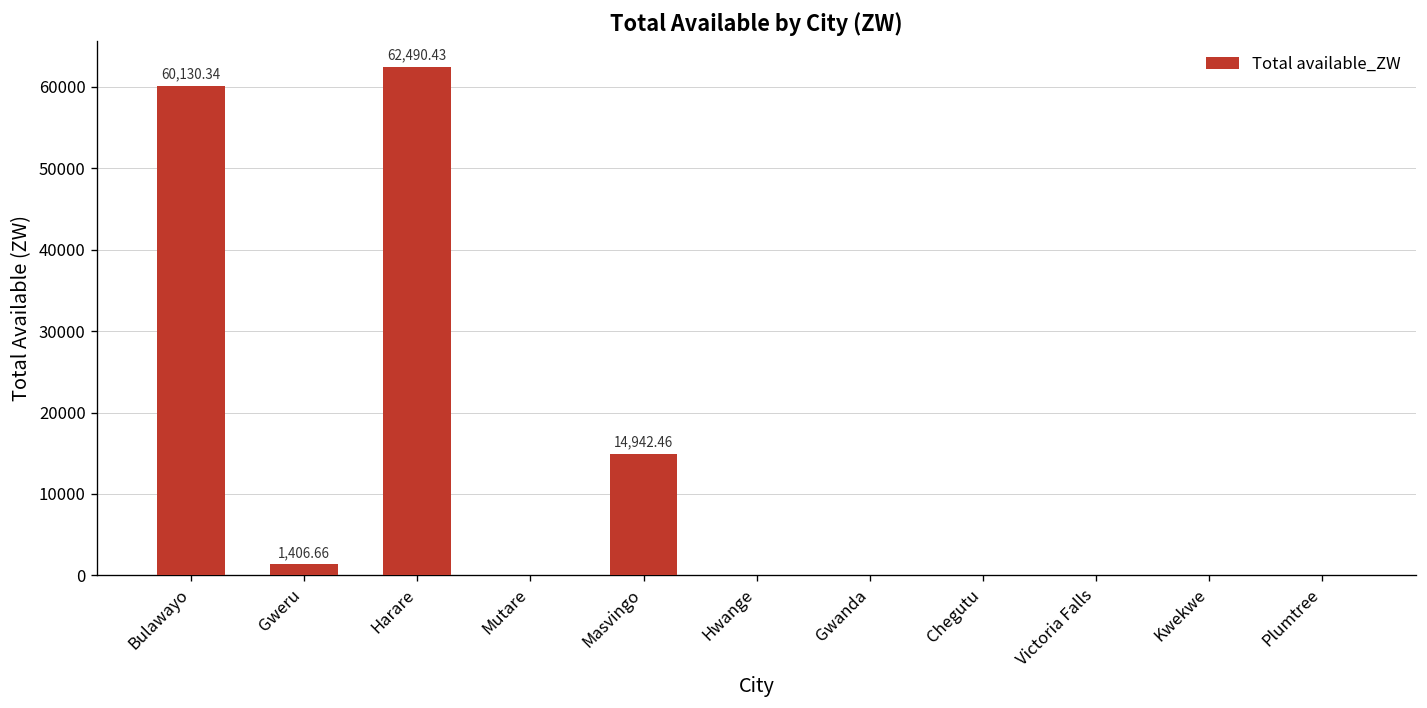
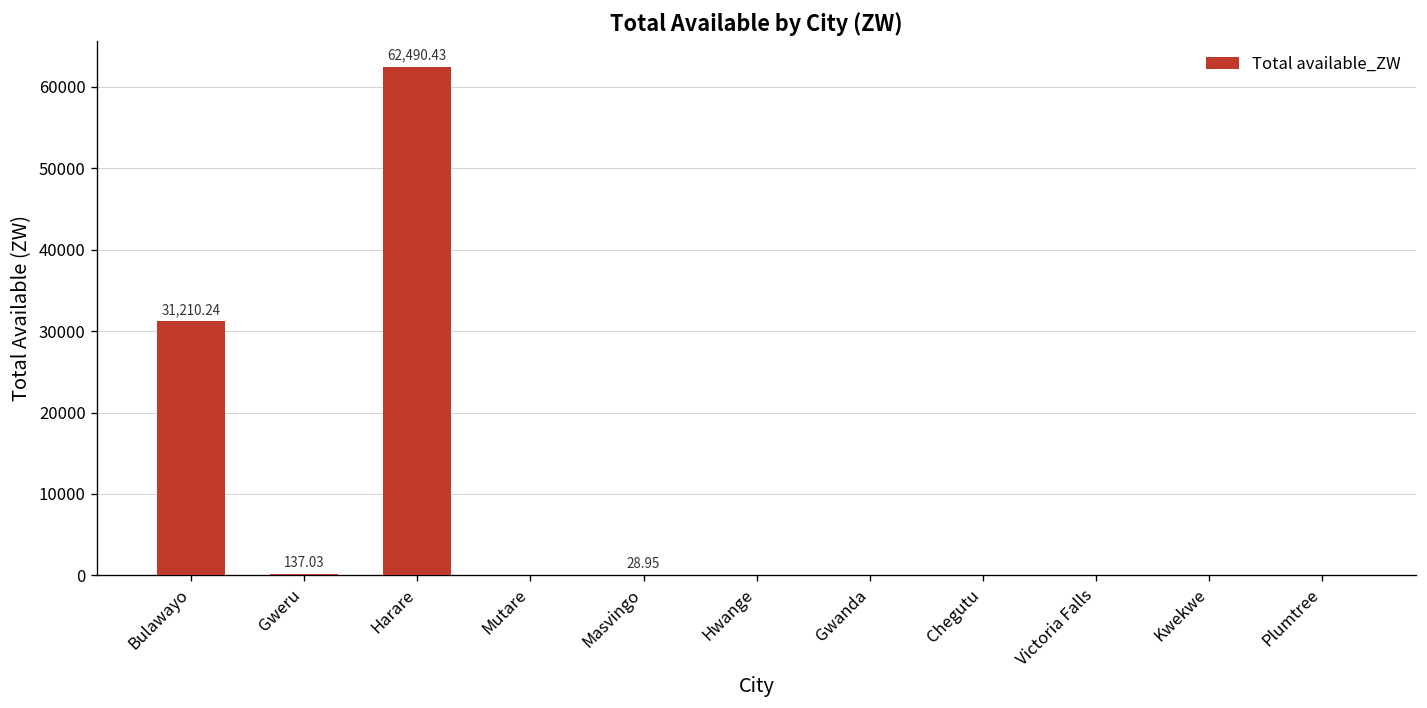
  {
-   "Bulawayo": "60,130.34",
-   "Gweru": "1,406.66",
+   "Bulawayo": "31,210.24",
+   "Gweru": "137.03",
    "Harare": "62,490.43",
-   "Masvingo": "14,942.46"
+   "Masvingo": "28.95"
  }
